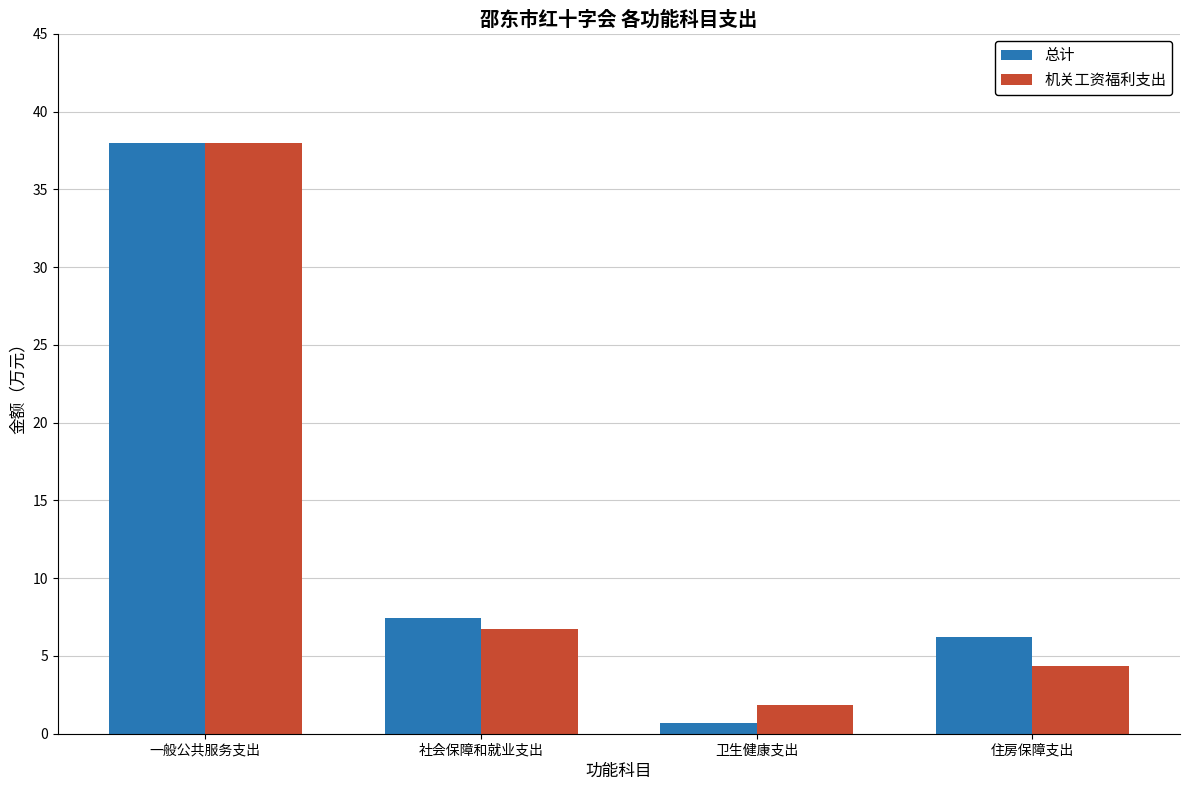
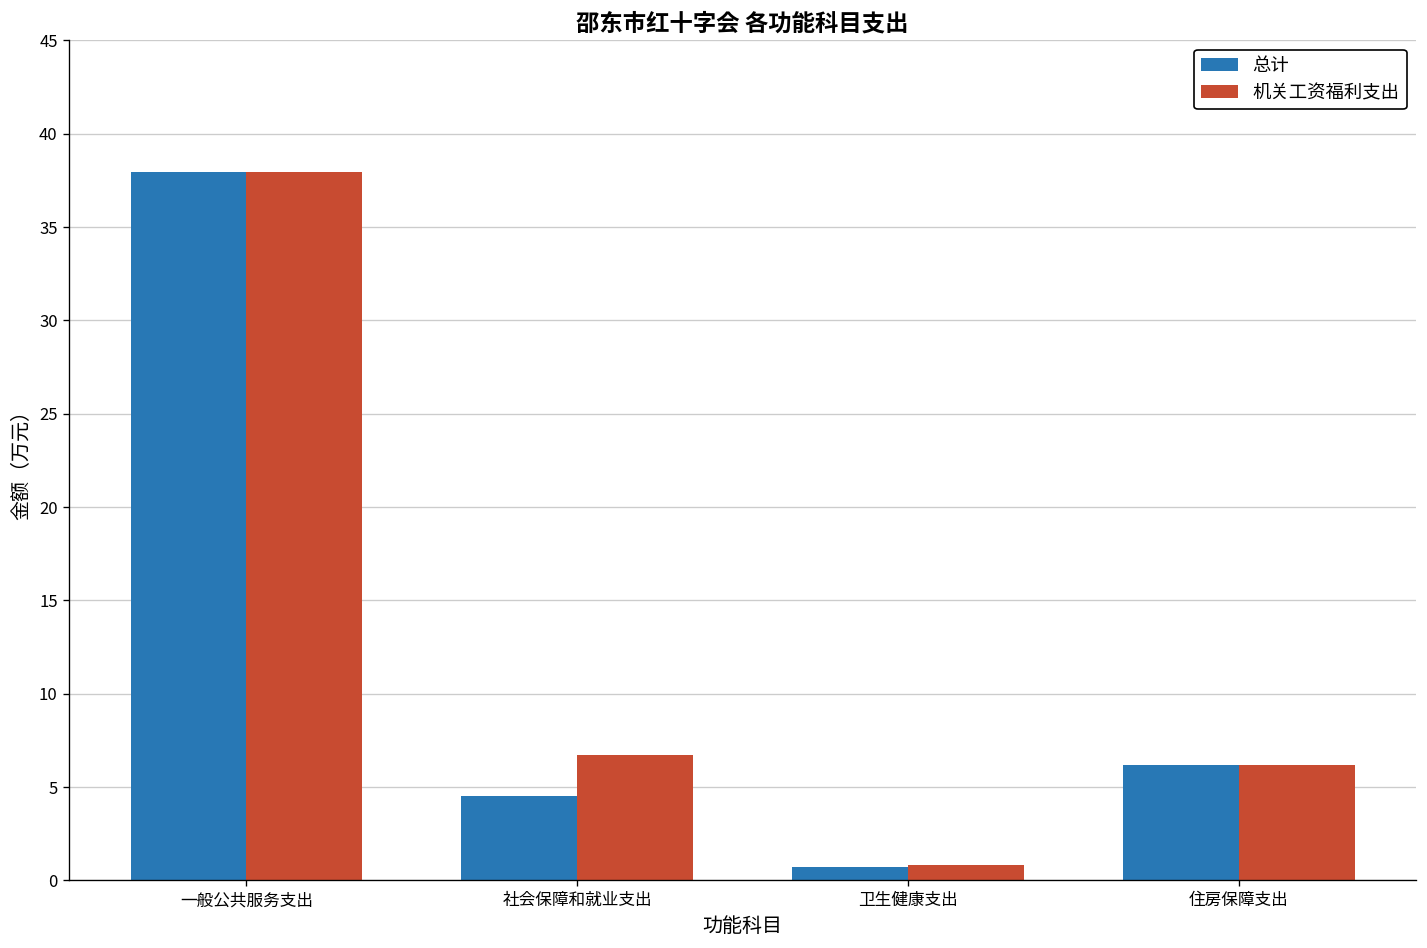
  {
    "总计": {
      "一般公共服务支出": 37.9,
-     "社会保障和就业支出": 7.4,
+     "社会保障和就业支出": 4.5,
      "卫生健康支出": 0.7,
      "住房保障支出": 6.2
    },
    "机关工资福利支出": {
      "一般公共服务支出": 37.9,
      "社会保障和就业支出": 6.7,
-     "卫生健康支出": 1.9,
-     "住房保障支出": 4.3
+     "卫生健康支出": 0.8,
+     "住房保障支出": 6.2
    }
  }
